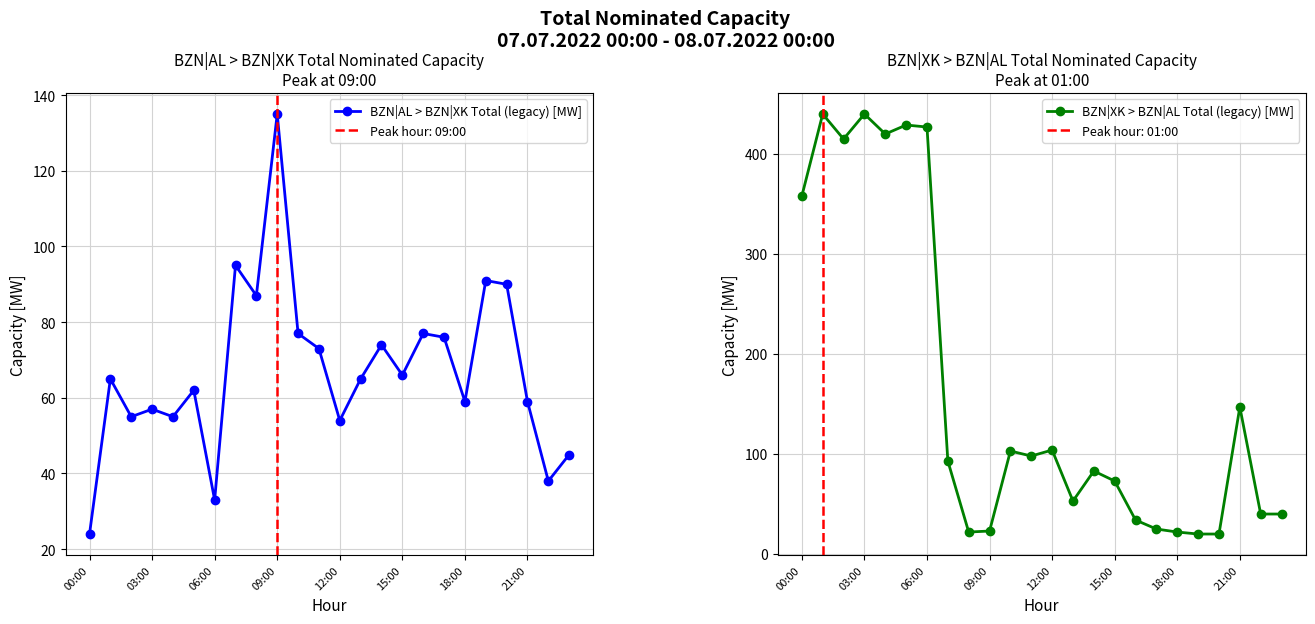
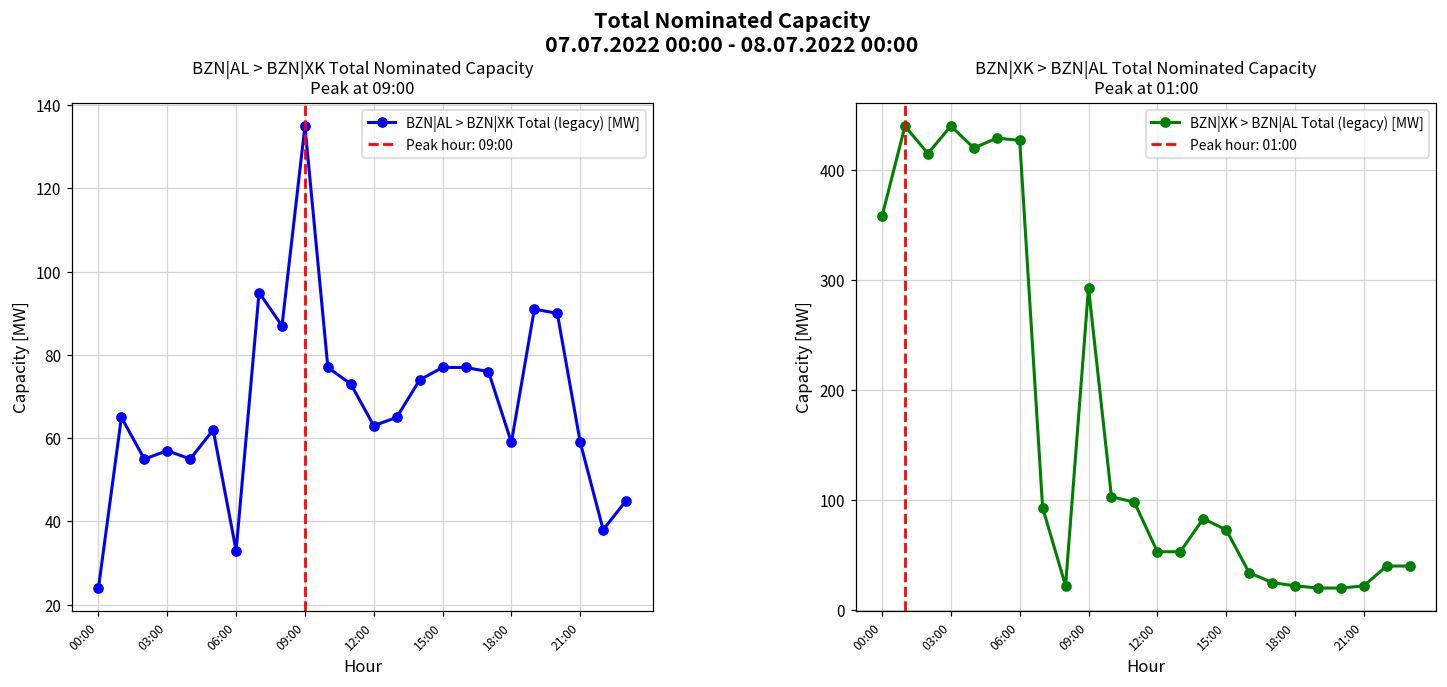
  {
    "BZN|AL > BZN|XK Total Nominated Capacity Peak at 09:00": {
      "00:00": 24,
      "03:00": 57,
      "06:00": 33,
      "09:00": 135,
-     "12:00": 54,
-     "15:00": 66,
+     "12:00": 63,
+     "15:00": 77,
      "18:00": 59,
      "21:00": 59
    },
    "BZN|XK > BZN|AL Total Nominated Capacity Peak at 01:00": {
      "00:00": 360,
      "03:00": 440,
      "06:00": 430,
-     "09:00": 20,
-     "12:00": 100,
+     "09:00": 290,
+     "12:00": 50,
      "15:00": 70,
      "18:00": 20,
-     "21:00": 150
+     "21:00": 20
    }
  }
